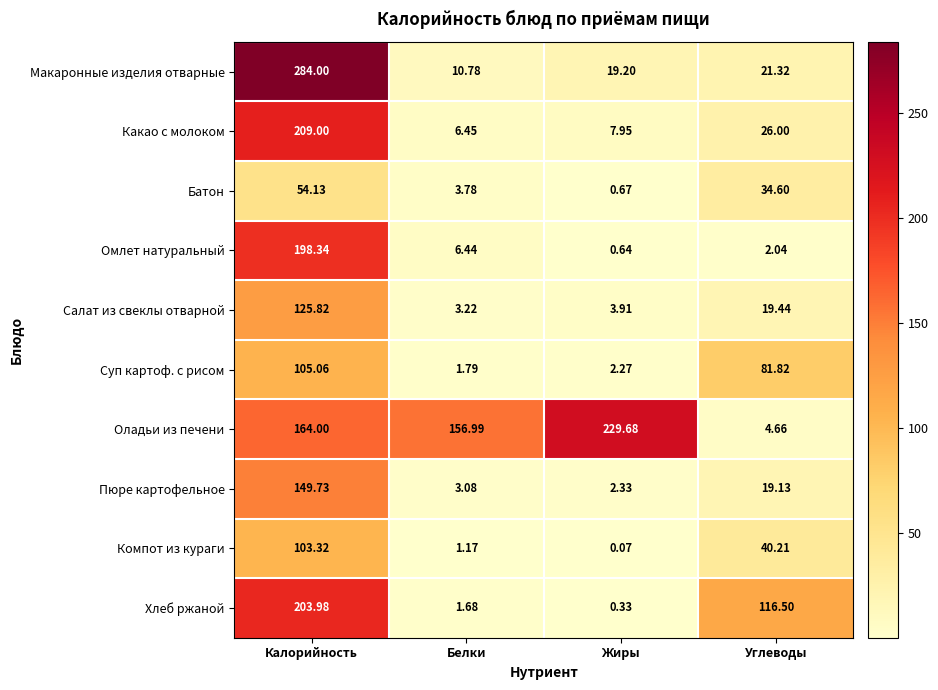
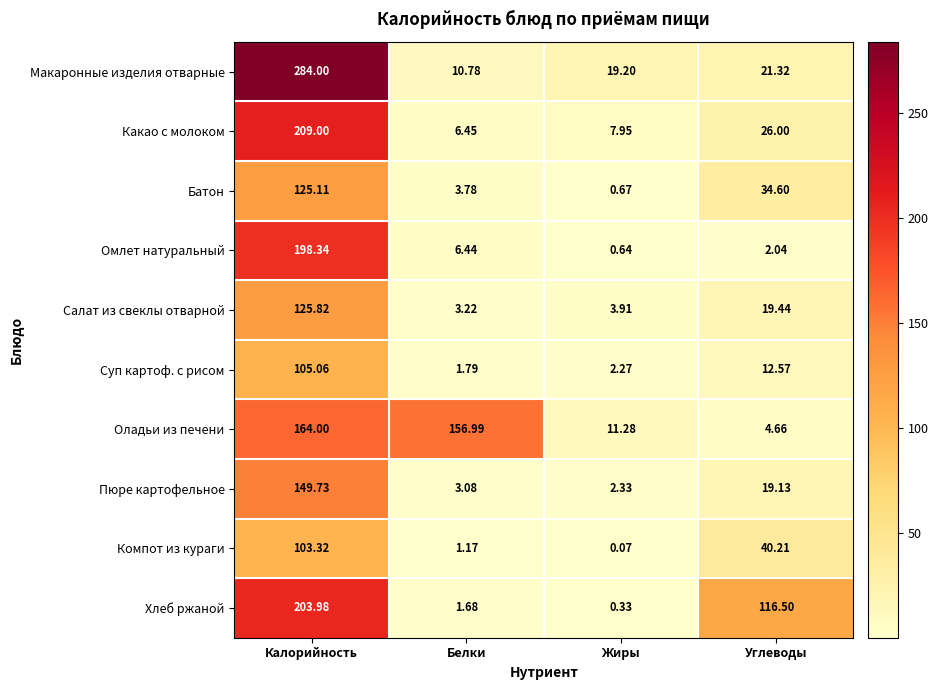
  {
    "Макаронные изделия отварные": {
      "Калорийность": 284.00,
      "Белки": 10.78,
      "Жиры": 19.20,
      "Углеводы": 21.32
    },
    "Какао с молоком": {
      "Калорийность": 209.00,
      "Белки": 6.45,
      "Жиры": 7.95,
      "Углеводы": 26.00
    },
    "Батон": {
-     "Калорийность": 54.13,
+     "Калорийность": 125.11,
      "Белки": 3.78,
      "Жиры": 0.67,
      "Углеводы": 34.60
    },
    "Омлет натуральный": {
      "Калорийность": 198.34,
      "Белки": 6.44,
      "Жиры": 0.64,
      "Углеводы": 2.04
    },
    "Салат из свеклы отварной": {
      "Калорийность": 125.82,
      "Белки": 3.22,
      "Жиры": 3.91,
      "Углеводы": 19.44
    },
    "Суп картоф. с рисом": {
      "Калорийность": 105.06,
      "Белки": 1.79,
      "Жиры": 2.27,
-     "Углеводы": 81.82
+     "Углеводы": 12.57
    },
    "Оладьи из печени": {
      "Калорийность": 164.00,
      "Белки": 156.99,
-     "Жиры": 229.68,
+     "Жиры": 11.28,
      "Углеводы": 4.66
    },
    "Пюре картофельное": {
      "Калорийность": 149.73,
      "Белки": 3.08,
      "Жиры": 2.33,
      "Углеводы": 19.13
    },
    "Компот из кураги": {
      "Калорийность": 103.32,
      "Белки": 1.17,
      "Жиры": 0.07,
      "Углеводы": 40.21
    },
    "Хлеб ржаной": {
      "Калорийность": 203.98,
      "Белки": 1.68,
      "Жиры": 0.33,
      "Углеводы": 116.50
    }
  }
